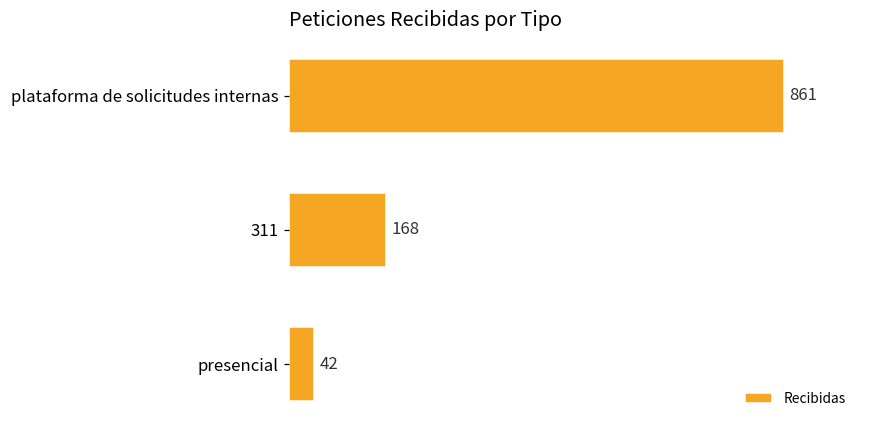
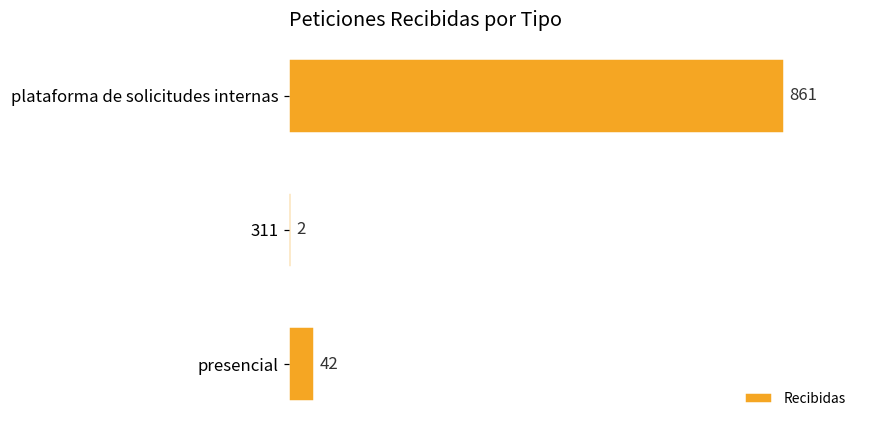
  {
    "plataforma de solicitudes internas": 861,
-   "311": 168,
+   "311": 2,
    "presencial": 42
  }
